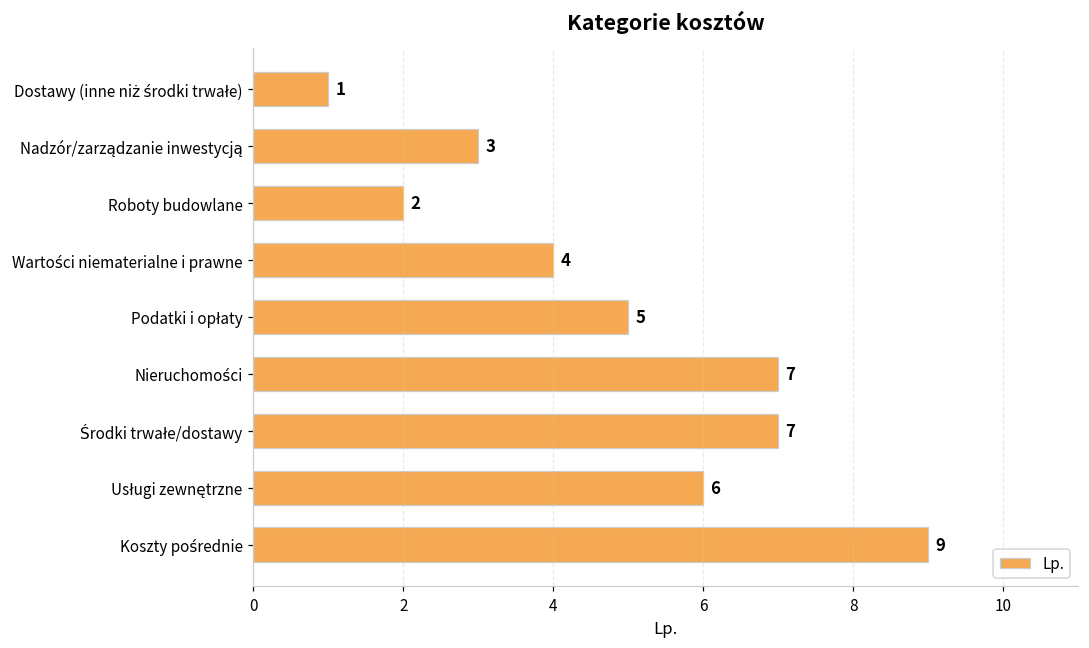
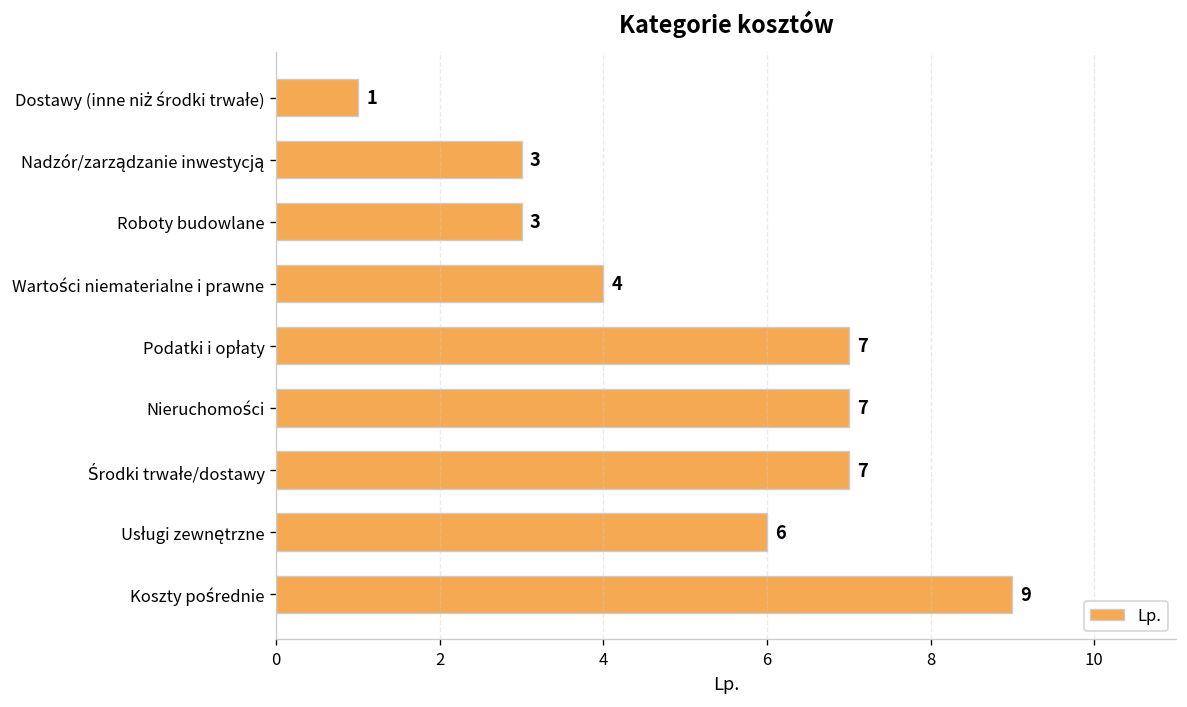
  {
    "Dostawy (inne niż środki trwałe)": 1,
    "Nadzór/zarządzanie inwestycją": 3,
-   "Roboty budowlane": 2,
+   "Roboty budowlane": 3,
    "Wartości niematerialne i prawne": 4,
-   "Podatki i opłaty": 5,
+   "Podatki i opłaty": 7,
    "Nieruchomości": 7,
    "Środki trwałe/dostawy": 7,
    "Usługi zewnętrzne": 6,
    "Koszty pośrednie": 9
  }
